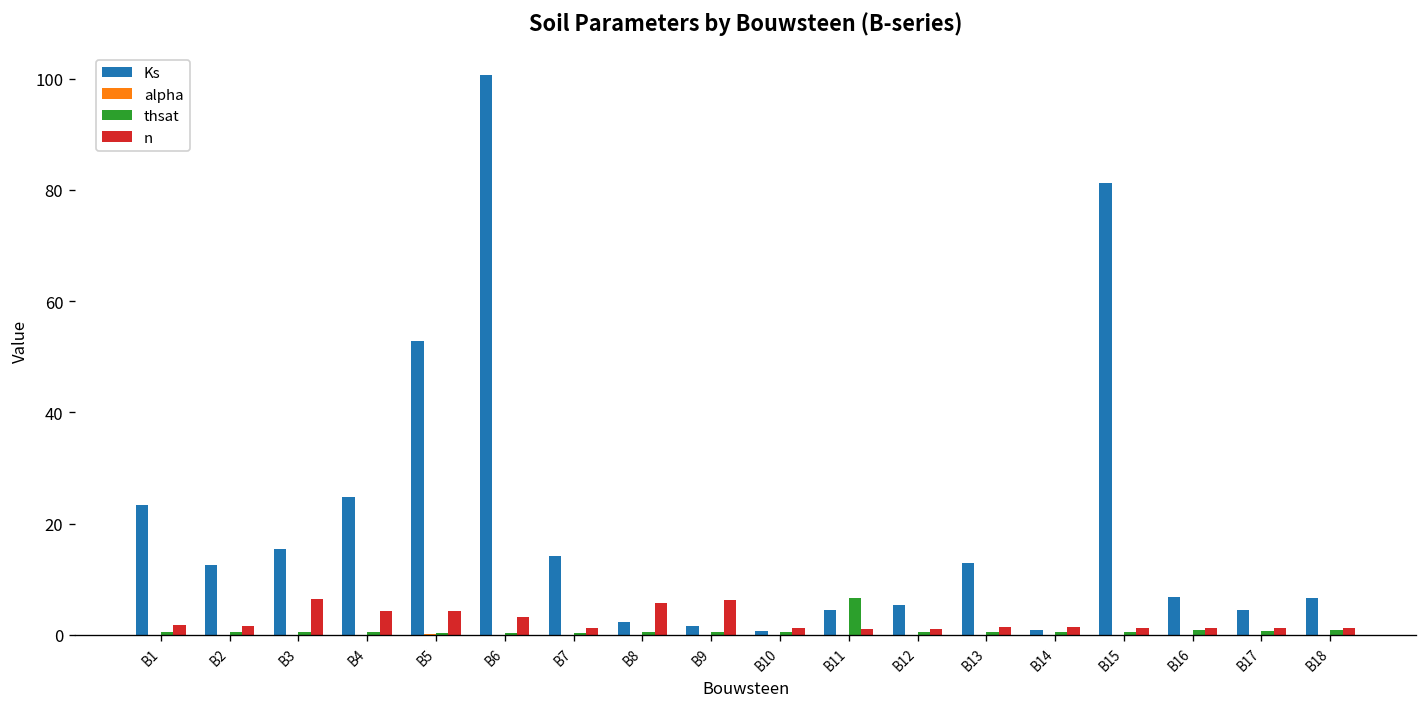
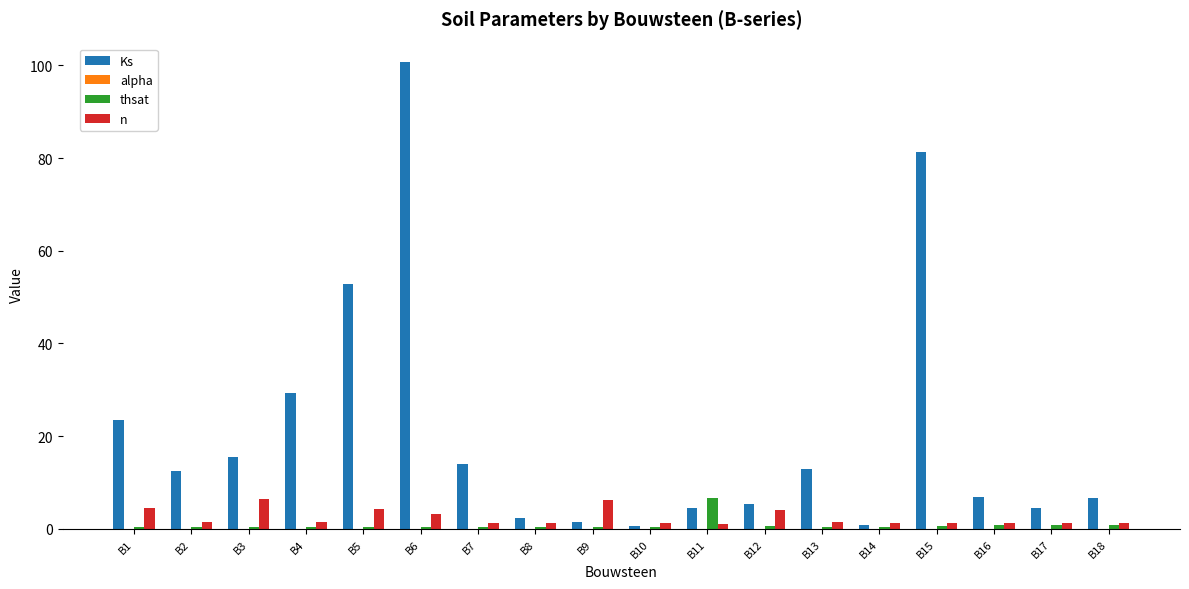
  {
    "Ks": {
      "B1": 23,
      "B2": 13,
      "B3": 15,
-     "B4": 25,
+     "B4": 29,
      "B5": 53,
      "B6": 101,
      "B7": 14,
      "B8": 2,
      "B9": 2,
      "B10": 1,
      "B11": 5,
      "B12": 5,
      "B13": 13,
      "B14": 1,
      "B15": 81,
      "B16": 7,
      "B17": 4,
      "B18": 7
    },
    "thsat": {
      "B11": 7,
      "B12": 1,
      "B16": 1,
      "B17": 1,
      "B18": 1
    },
    "n": {
-     "B1": 2,
+     "B1": 4,
      "B2": 1,
      "B3": 6,
-     "B4": 4,
+     "B4": 1,
      "B5": 4,
      "B6": 3,
      "B7": 1,
-     "B8": 6,
+     "B8": 1,
      "B9": 6,
      "B10": 1,
      "B11": 1,
-     "B12": 1,
+     "B12": 4,
      "B13": 1,
      "B14": 1,
      "B15": 1,
      "B16": 1,
      "B17": 1,
      "B18": 1
    }
  }
